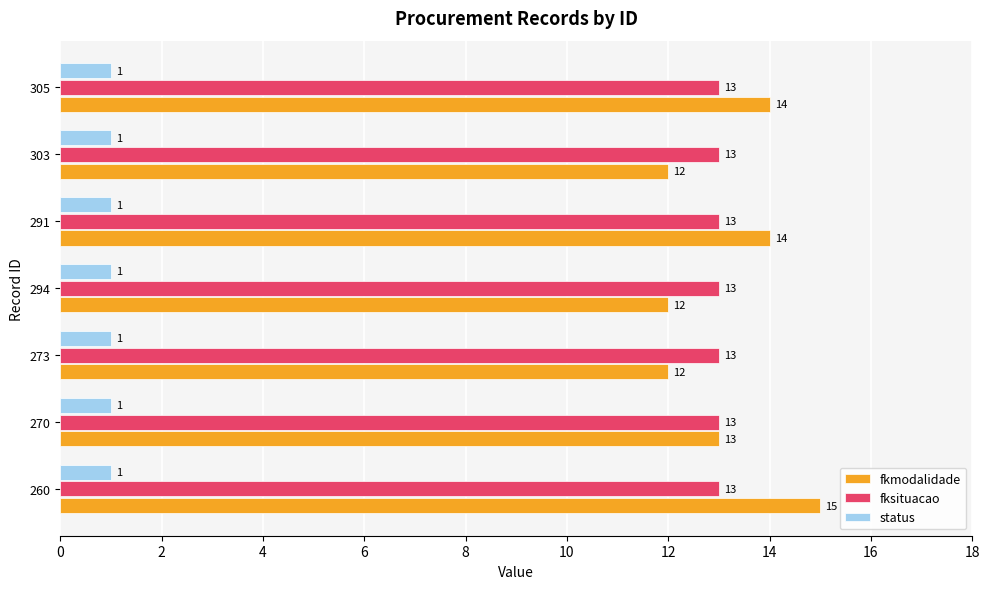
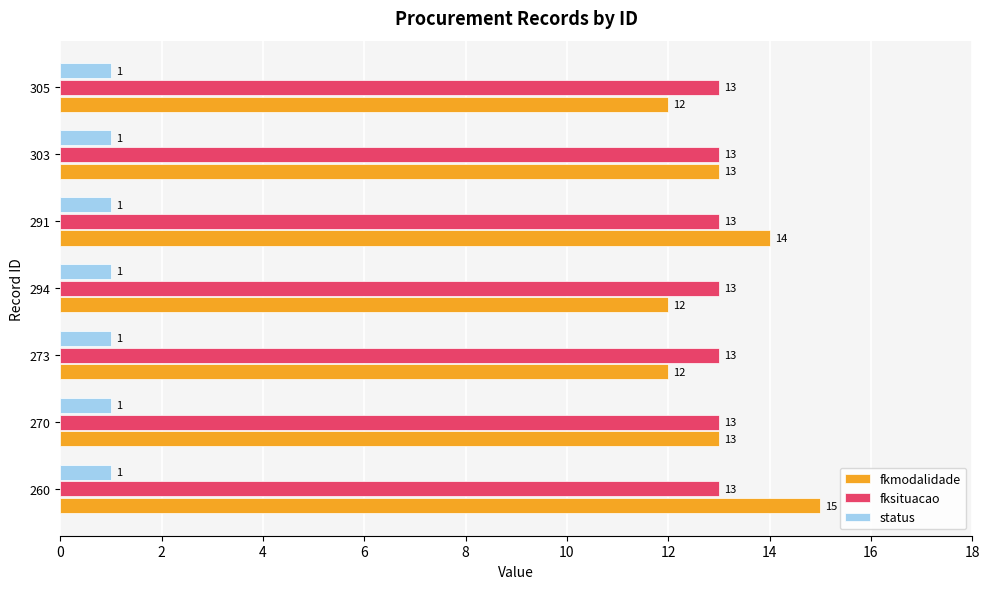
  {
    "fkmodalidade": {
-     "305": 14,
-     "303": 12,
+     "305": 12,
+     "303": 13,
      "291": 14,
      "294": 12,
      "273": 12,
      "270": 13,
      "260": 15
    },
    "fksituacao": {
      "305": 13,
      "303": 13,
      "291": 13,
      "294": 13,
      "273": 13,
      "270": 13,
      "260": 13
    },
    "status": {
      "305": 1,
      "303": 1,
      "291": 1,
      "294": 1,
      "273": 1,
      "270": 1,
      "260": 1
    }
  }
